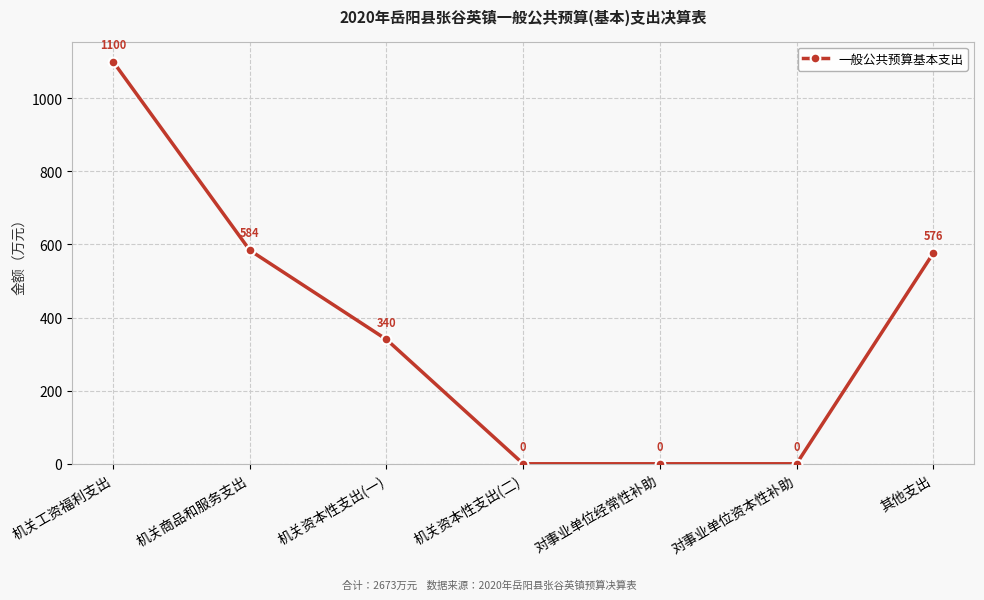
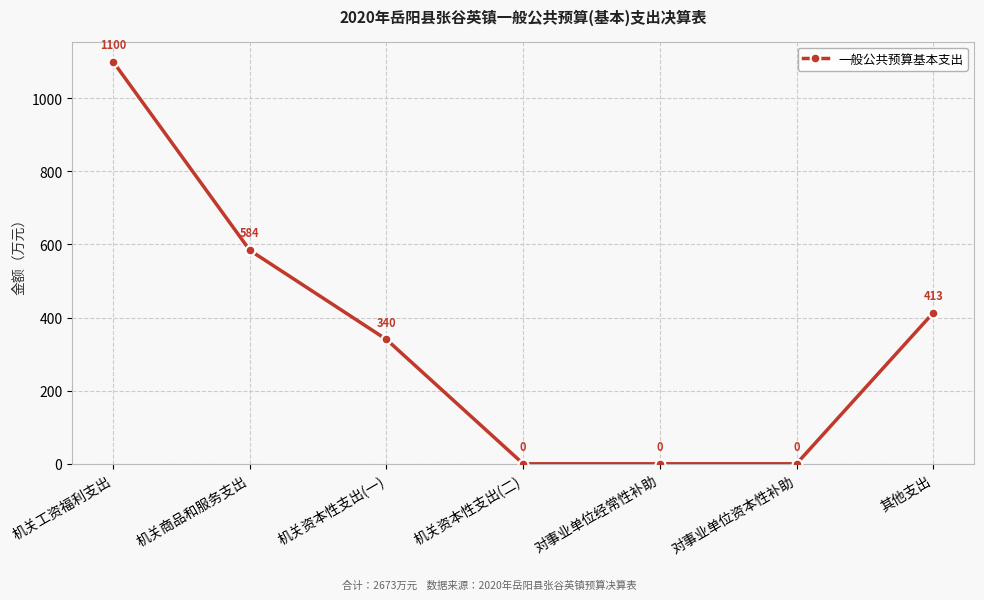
  {
    "机关工资福利支出": 1100,
    "机关商品和服务支出": 584,
    "机关资本性支出(一)": 340,
    "机关资本性支出(二)": 0,
    "对事业单位经常性补助": 0,
    "对事业单位资本性补助": 0,
-   "其他支出": 576
+   "其他支出": 413
  }
